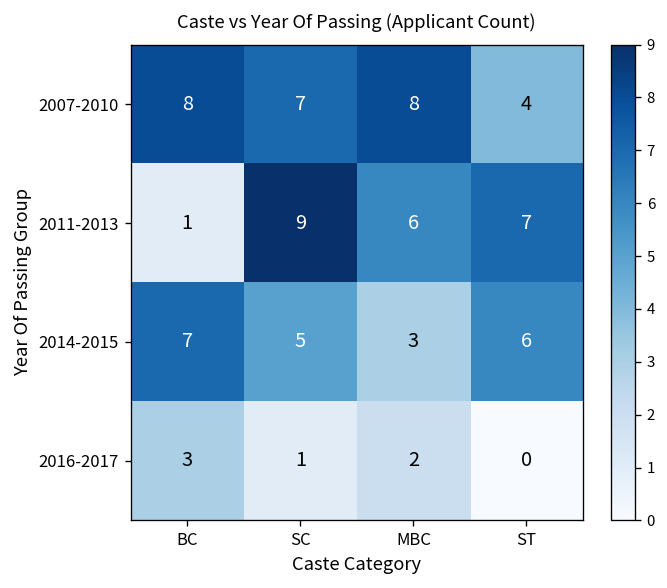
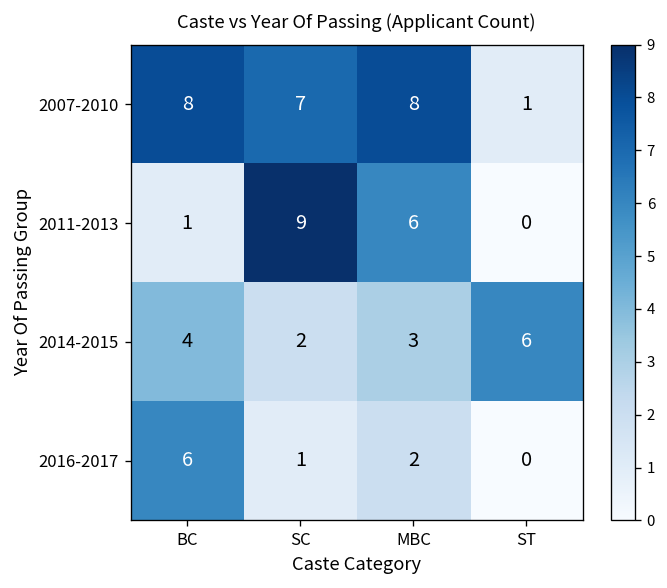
  {
    "2007-2010": {
      "BC": 8,
      "SC": 7,
      "MBC": 8,
-     "ST": 4
+     "ST": 1
    },
    "2011-2013": {
      "BC": 1,
      "SC": 9,
      "MBC": 6,
-     "ST": 7
+     "ST": 0
    },
    "2014-2015": {
-     "BC": 7,
-     "SC": 5,
+     "BC": 4,
+     "SC": 2,
      "MBC": 3,
      "ST": 6
    },
    "2016-2017": {
-     "BC": 3,
+     "BC": 6,
      "SC": 1,
      "MBC": 2,
      "ST": 0
    }
  }
